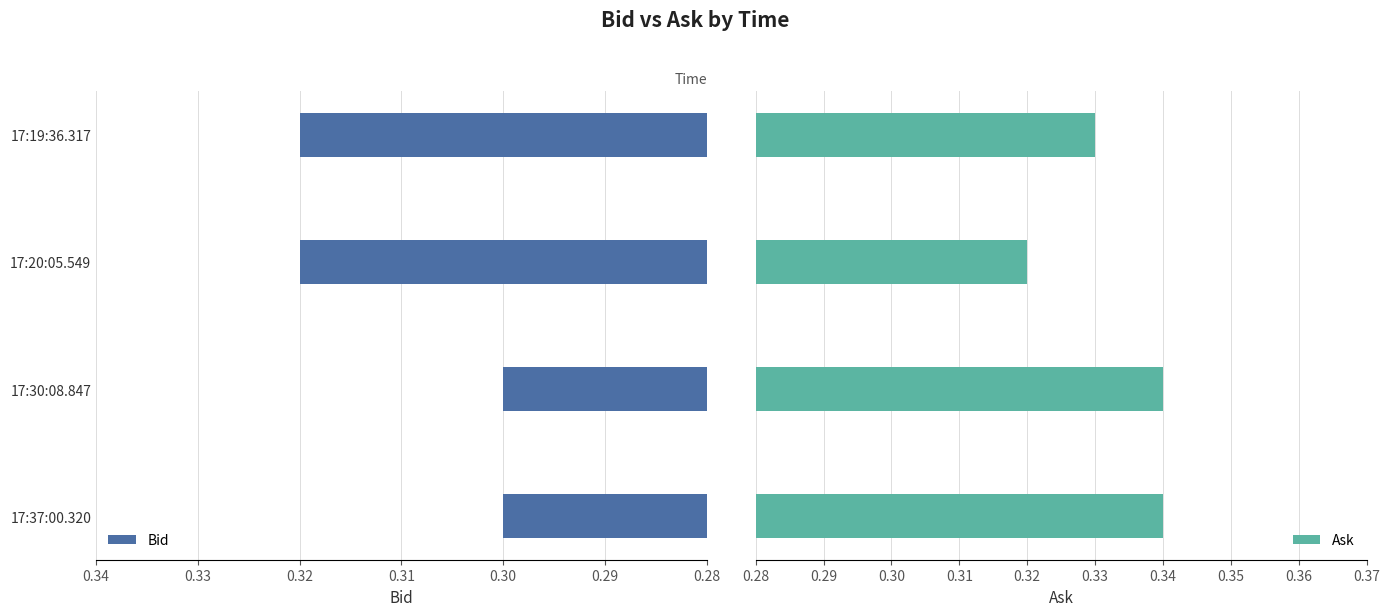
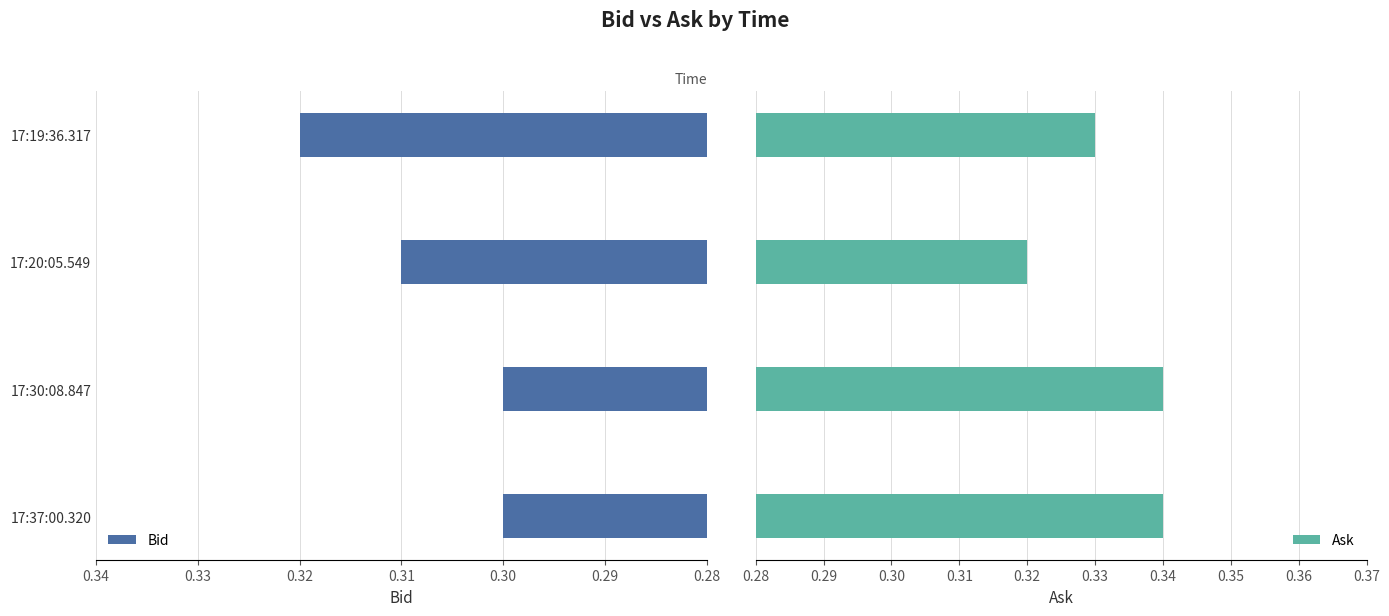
  {
    "Time": {
      "17:19:36.317": 0.32,
-     "17:20:05.549": 0.32,
+     "17:20:05.549": 0.31,
      "17:30:08.847": 0.30,
      "17:37:00.320": 0.30
    }
  }
